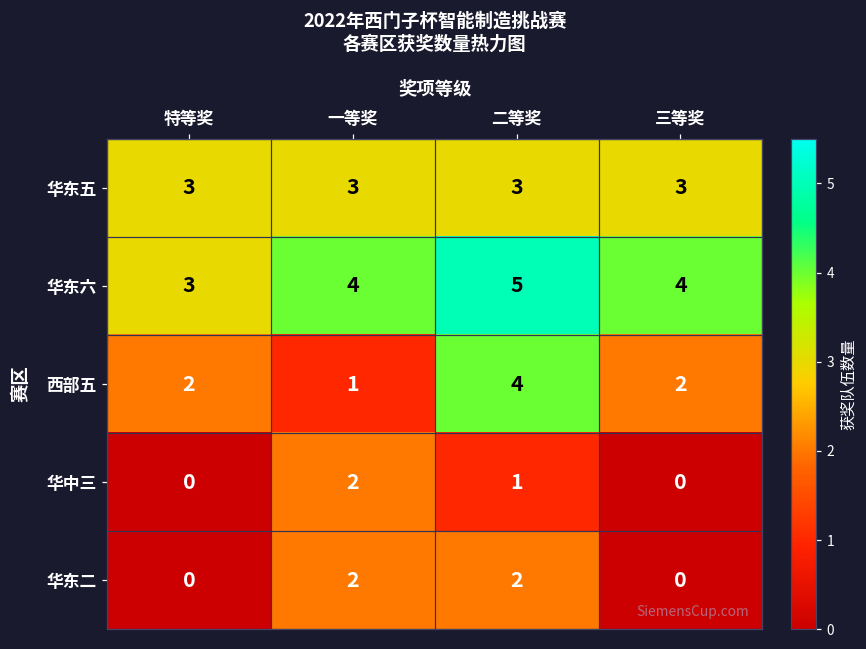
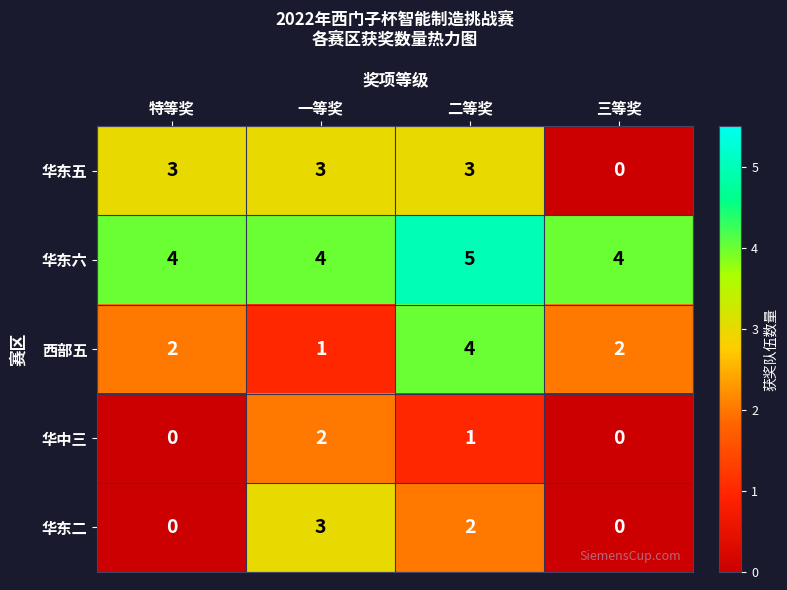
  {
    "华东五": {
      "特等奖": 3,
      "一等奖": 3,
      "二等奖": 3,
-     "三等奖": 3
+     "三等奖": 0
    },
    "华东六": {
-     "特等奖": 3,
+     "特等奖": 4,
      "一等奖": 4,
      "二等奖": 5,
      "三等奖": 4
    },
    "西部五": {
      "特等奖": 2,
      "一等奖": 1,
      "二等奖": 4,
      "三等奖": 2
    },
    "华中三": {
      "特等奖": 0,
      "一等奖": 2,
      "二等奖": 1,
      "三等奖": 0
    },
    "华东二": {
      "特等奖": 0,
-     "一等奖": 2,
+     "一等奖": 3,
      "二等奖": 2
    }
  }
